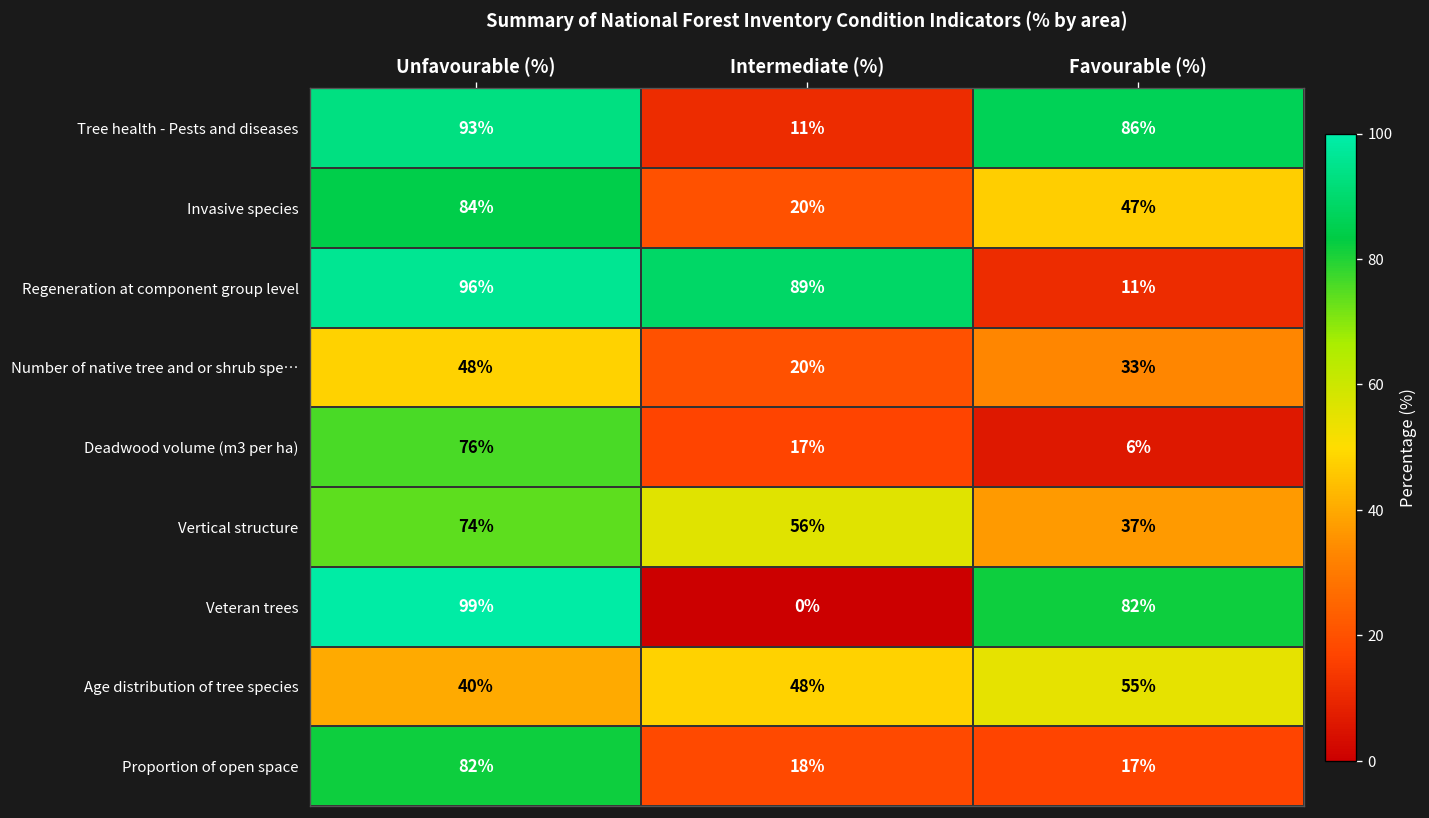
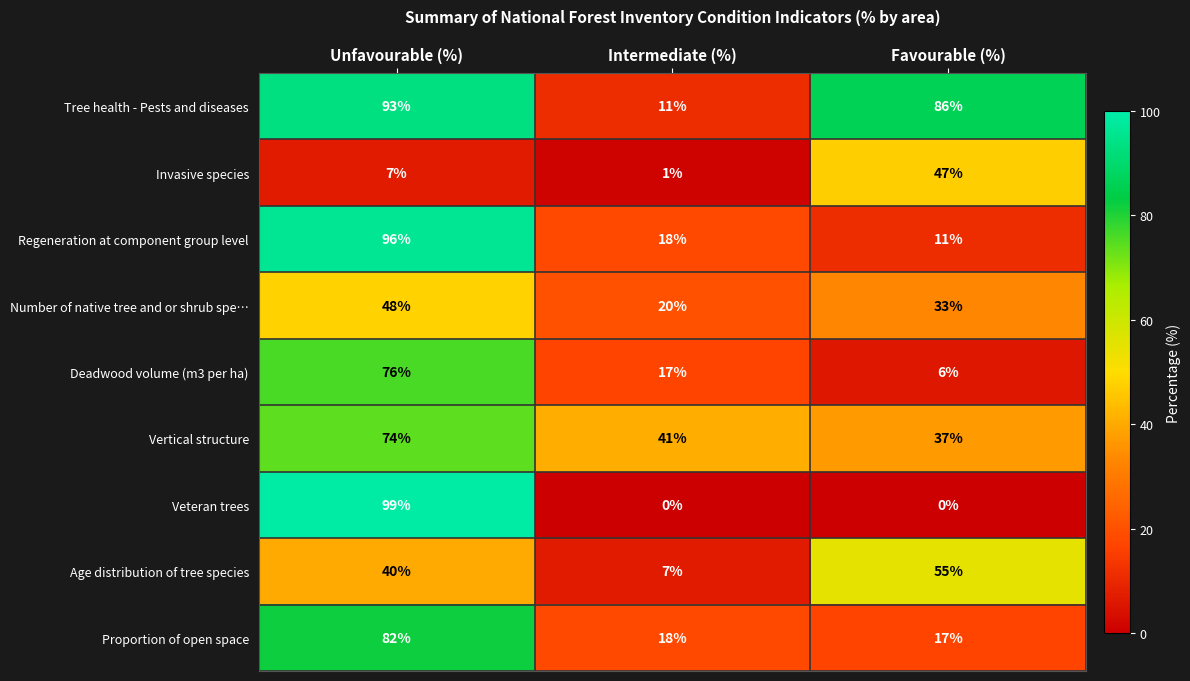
  {
    "Tree health - Pests and diseases": {
      "Unfavourable (%)": "93%",
      "Intermediate (%)": "11%",
      "Favourable (%)": "86%"
    },
    "Invasive species": {
-     "Unfavourable (%)": "84%",
-     "Intermediate (%)": "20%",
+     "Unfavourable (%)": "7%",
+     "Intermediate (%)": "1%",
      "Favourable (%)": "47%"
    },
    "Regeneration at component group level": {
      "Unfavourable (%)": "96%",
-     "Intermediate (%)": "89%",
+     "Intermediate (%)": "18%",
      "Favourable (%)": "11%"
    },
    "Number of native tree and or shrub spe…": {
      "Unfavourable (%)": "48%",
      "Intermediate (%)": "20%",
      "Favourable (%)": "33%"
    },
    "Deadwood volume (m3 per ha)": {
      "Unfavourable (%)": "76%",
      "Intermediate (%)": "17%",
      "Favourable (%)": "6%"
    },
    "Vertical structure": {
      "Unfavourable (%)": "74%",
-     "Intermediate (%)": "56%",
+     "Intermediate (%)": "41%",
      "Favourable (%)": "37%"
    },
    "Veteran trees": {
      "Unfavourable (%)": "99%",
      "Intermediate (%)": "0%",
-     "Favourable (%)": "82%"
+     "Favourable (%)": "0%"
    },
    "Age distribution of tree species": {
      "Unfavourable (%)": "40%",
-     "Intermediate (%)": "48%",
+     "Intermediate (%)": "7%",
      "Favourable (%)": "55%"
    },
    "Proportion of open space": {
      "Unfavourable (%)": "82%",
      "Intermediate (%)": "18%",
      "Favourable (%)": "17%"
    }
  }
